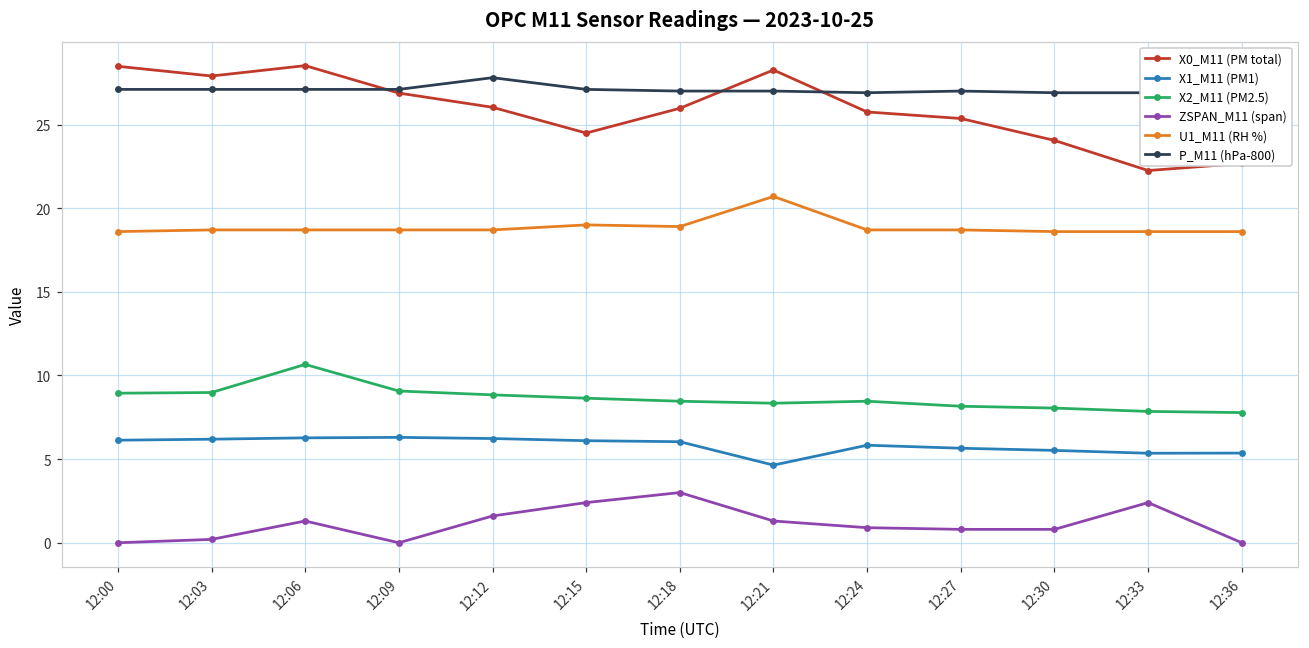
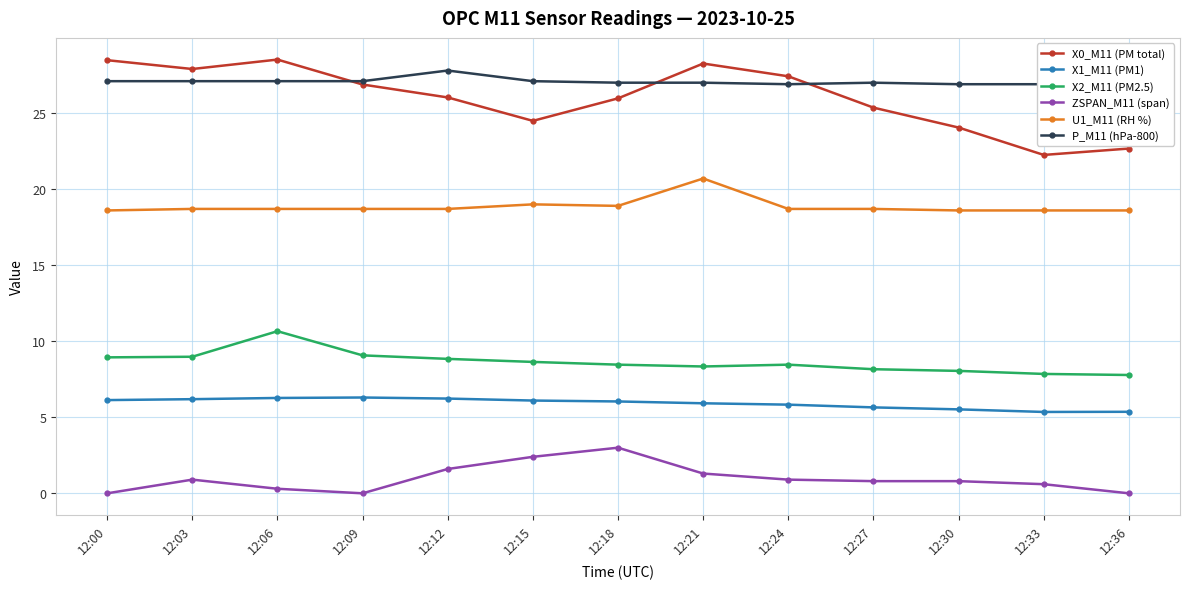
  {
    "X0_M11 (PM total)": {
      "12:00": 28.5,
      "12:03": 27.9,
      "12:06": 28.5,
      "12:09": 26.9,
      "12:12": 26.0,
      "12:15": 24.5,
      "12:18": 26.0,
      "12:21": 28.3,
-     "12:24": 25.8,
+     "12:24": 27.4,
      "12:27": 25.4,
      "12:30": 24.1,
      "12:33": 22.3,
      "12:36": 22.7
    },
    "X1_M11 (PM1)": {
      "12:00": 6.1,
      "12:03": 6.2,
      "12:06": 6.3,
      "12:09": 6.3,
      "12:12": 6.2,
      "12:15": 6.1,
      "12:18": 6.0,
-     "12:21": 4.6,
+     "12:21": 5.9,
      "12:24": 5.8,
      "12:27": 5.7,
      "12:30": 5.5,
      "12:33": 5.4,
      "12:36": 5.4
    },
    "X2_M11 (PM2.5)": {
      "12:00": 8.9,
      "12:03": 9.0,
      "12:06": 10.7,
      "12:09": 9.1,
      "12:12": 8.8,
      "12:15": 8.6,
      "12:18": 8.5,
      "12:21": 8.3,
      "12:24": 8.5,
      "12:27": 8.2,
      "12:30": 8.1,
      "12:33": 7.9,
      "12:36": 7.8
    },
    "ZSPAN_M11 (span)": {
      "12:00": 0.0,
-     "12:03": 0.2,
-     "12:06": 1.3,
+     "12:03": 0.9,
+     "12:06": 0.3,
      "12:09": 0.0,
      "12:12": 1.6,
      "12:15": 2.4,
      "12:18": 3.0,
      "12:21": 1.3,
      "12:24": 0.9,
      "12:27": 0.8,
      "12:30": 0.8,
-     "12:33": 2.4,
+     "12:33": 0.6,
      "12:36": 0.0
    },
    "U1_M11 (RH %)": {
      "12:00": 18.6,
      "12:03": 18.7,
      "12:06": 18.7,
      "12:09": 18.7,
      "12:12": 18.7,
      "12:15": 19.0,
      "12:18": 18.9,
      "12:21": 20.7,
      "12:24": 18.7,
      "12:27": 18.7,
      "12:30": 18.6,
      "12:33": 18.6,
      "12:36": 18.6
    },
    "P_M11 (hPa-800)": {
      "12:00": 27.1,
      "12:03": 27.1,
      "12:06": 27.1,
      "12:09": 27.1,
      "12:12": 27.8,
      "12:15": 27.1,
      "12:18": 27.0,
      "12:21": 27.0,
      "12:24": 26.9,
      "12:27": 27.0,
      "12:30": 26.9
    }
  }
